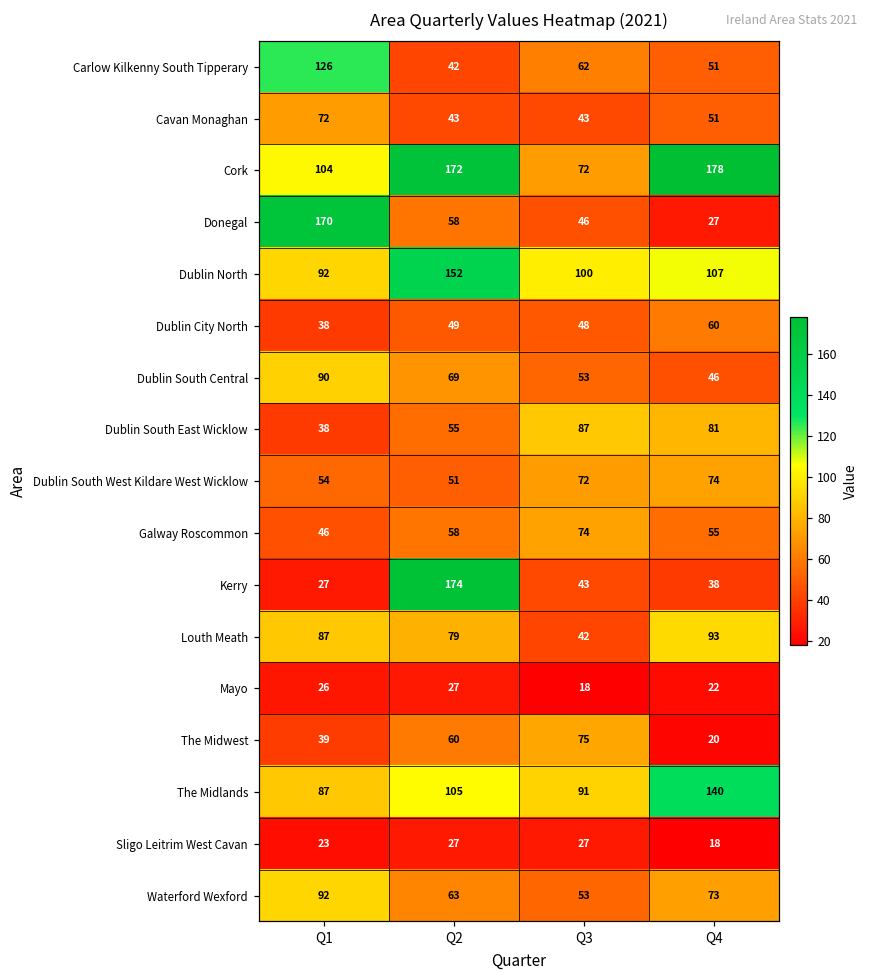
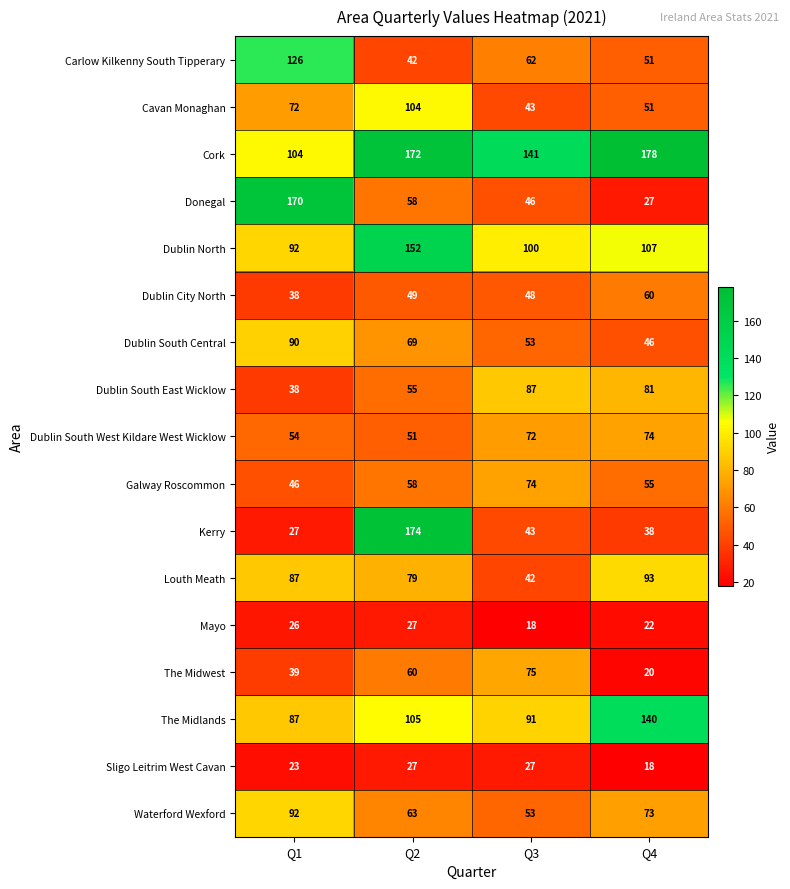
  {
    "Carlow Kilkenny South Tipperary": {
      "Q1": 126,
      "Q2": 42,
      "Q3": 62,
      "Q4": 51
    },
    "Cavan Monaghan": {
      "Q1": 72,
-     "Q2": 43,
+     "Q2": 104,
      "Q3": 43,
      "Q4": 51
    },
    "Cork": {
      "Q1": 104,
      "Q2": 172,
-     "Q3": 72,
+     "Q3": 141,
      "Q4": 178
    },
    "Donegal": {
      "Q1": 170,
      "Q2": 58,
      "Q3": 46,
      "Q4": 27
    },
    "Dublin North": {
      "Q1": 92,
      "Q2": 152,
      "Q3": 100,
      "Q4": 107
    },
    "Dublin City North": {
      "Q1": 38,
      "Q2": 49,
      "Q3": 48,
      "Q4": 60
    },
    "Dublin South Central": {
      "Q1": 90,
      "Q2": 69,
      "Q3": 53,
      "Q4": 46
    },
    "Dublin South East Wicklow": {
      "Q1": 38,
      "Q2": 55,
      "Q3": 87,
      "Q4": 81
    },
    "Dublin South West Kildare West Wicklow": {
      "Q1": 54,
      "Q2": 51,
      "Q3": 72,
      "Q4": 74
    },
    "Galway Roscommon": {
      "Q1": 46,
      "Q2": 58,
      "Q3": 74,
      "Q4": 55
    },
    "Kerry": {
      "Q1": 27,
      "Q2": 174,
      "Q3": 43,
      "Q4": 38
    },
    "Louth Meath": {
      "Q1": 87,
      "Q2": 79,
      "Q3": 42,
      "Q4": 93
    },
    "Mayo": {
      "Q1": 26,
      "Q2": 27,
      "Q3": 18,
      "Q4": 22
    },
    "The Midwest": {
      "Q1": 39,
      "Q2": 60,
      "Q3": 75,
      "Q4": 20
    },
    "The Midlands": {
      "Q1": 87,
      "Q2": 105,
      "Q3": 91,
      "Q4": 140
    },
    "Sligo Leitrim West Cavan": {
      "Q1": 23,
      "Q2": 27,
      "Q3": 27,
      "Q4": 18
    },
    "Waterford Wexford": {
      "Q1": 92,
      "Q2": 63,
      "Q3": 53,
      "Q4": 73
    }
  }
